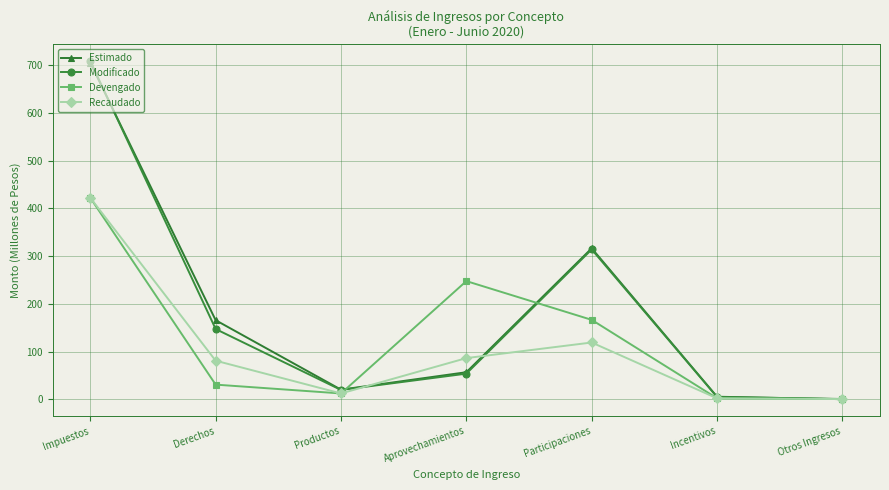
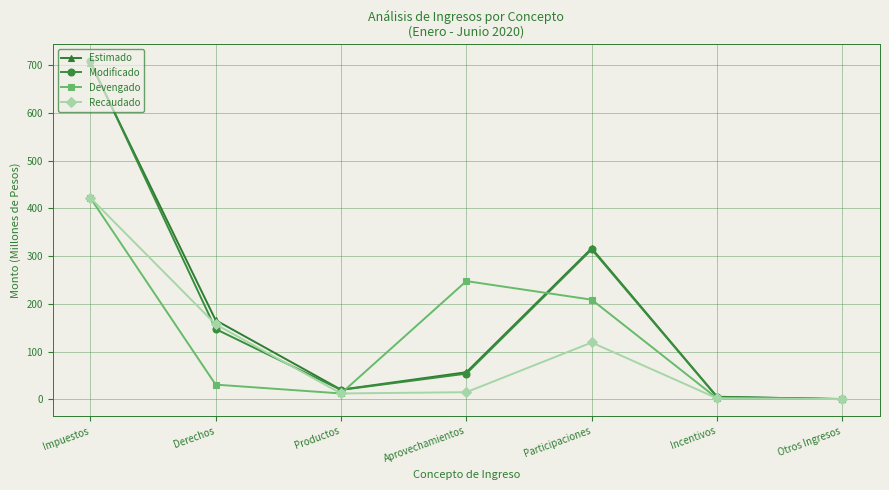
  {
    "Devengado": {
      "Derechos": 30,
      "Aprovechamientos": 250,
-     "Participaciones": 170
+     "Participaciones": 210
    },
    "Recaudado": {
-     "Derechos": 80,
-     "Aprovechamientos": 90,
+     "Derechos": 160,
+     "Aprovechamientos": 20,
      "Participaciones": 120
    }
  }
